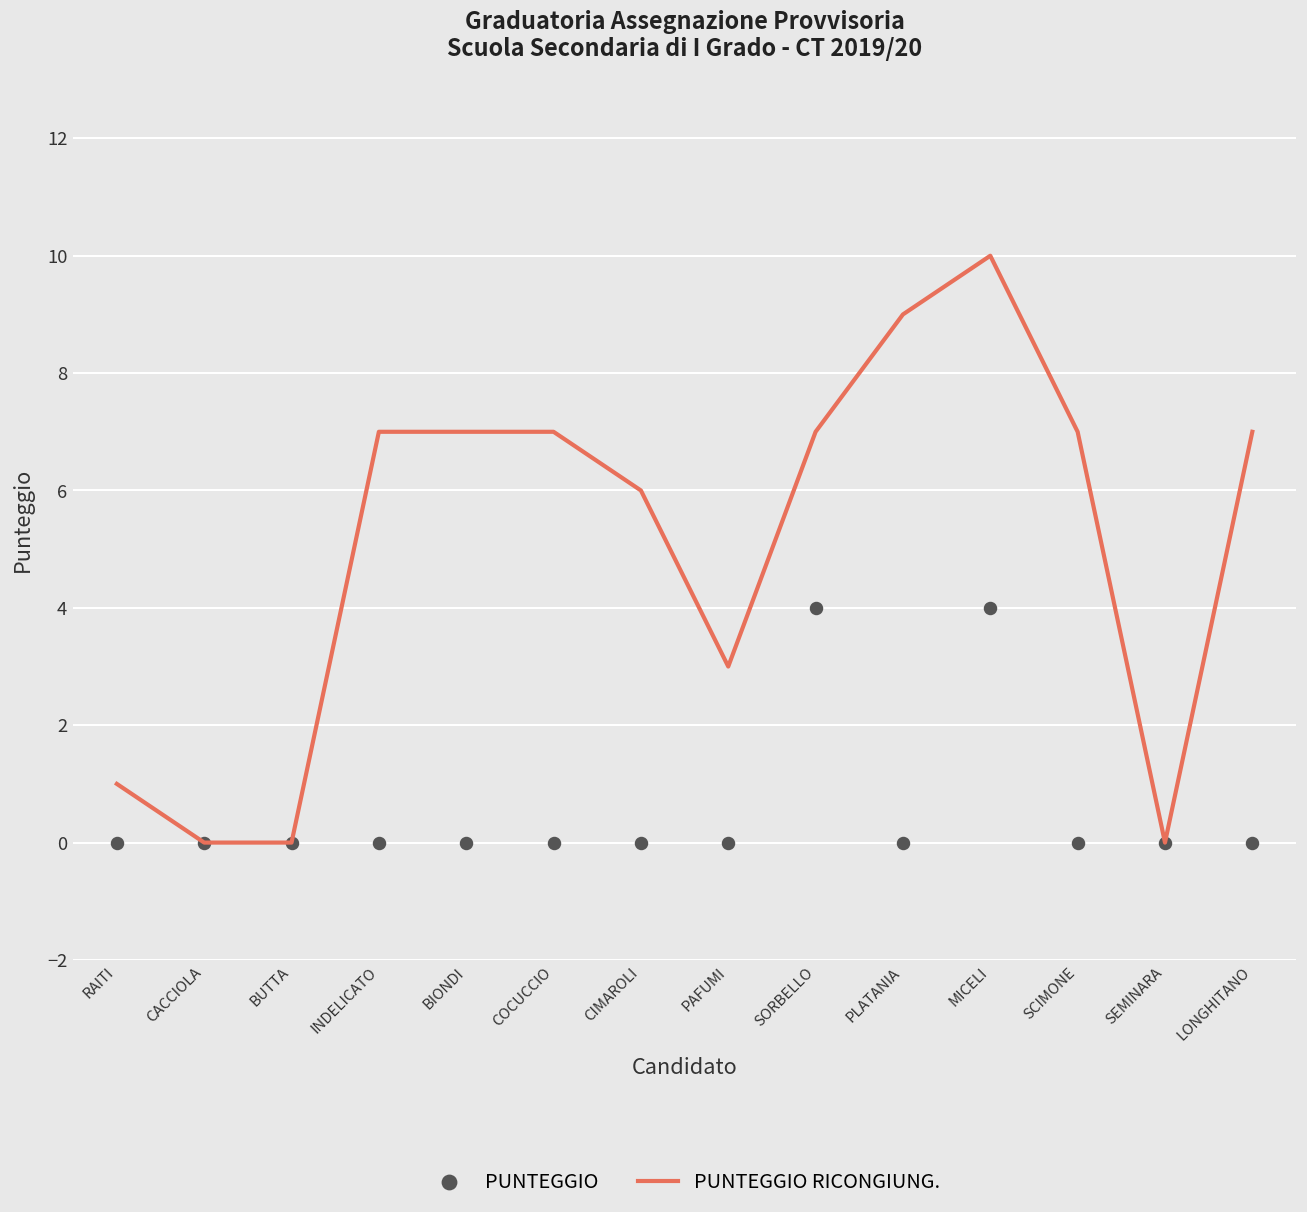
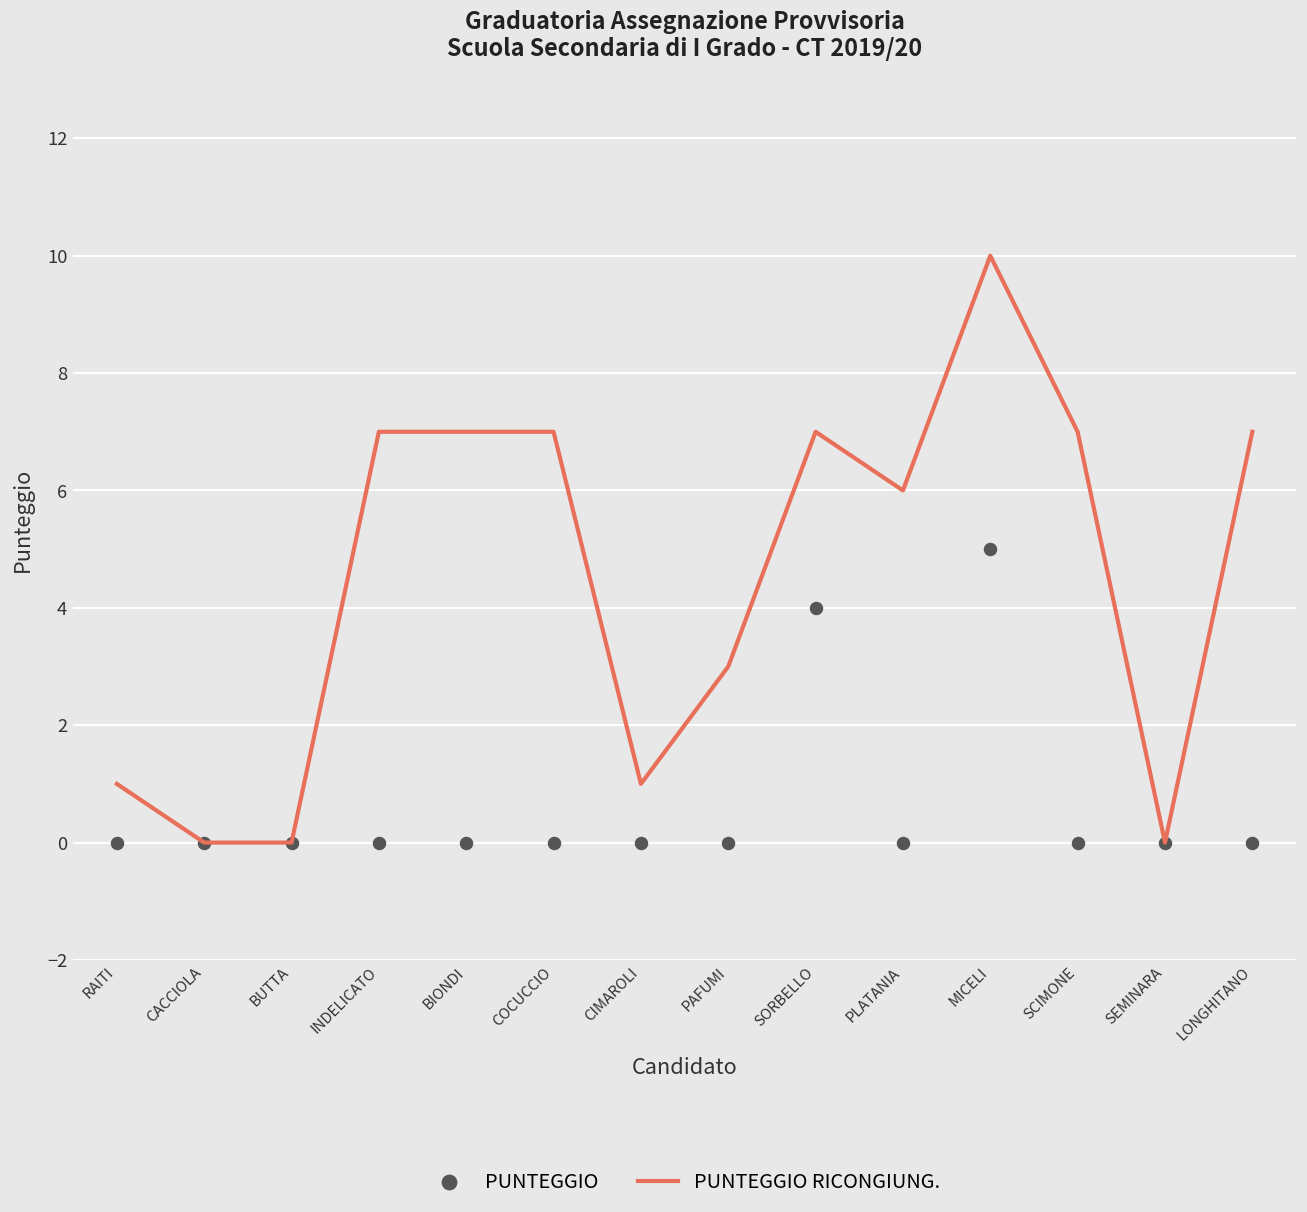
  {
    "PUNTEGGIO RICONGIUNG.": {
      "RAITI": 1,
      "INDELICATO": 7,
      "BIONDI": 7,
      "COCUCCIO": 7,
-     "CIMAROLI": 6,
+     "CIMAROLI": 1,
      "PAFUMI": 3,
      "SORBELLO": 7,
-     "PLATANIA": 9,
+     "PLATANIA": 6,
      "MICELI": 10,
      "SCIMONE": 7,
      "LONGHITANO": 7
    },
    "PUNTEGGIO": {
-     "MICELI": 4
+     "MICELI": 5
    }
  }
